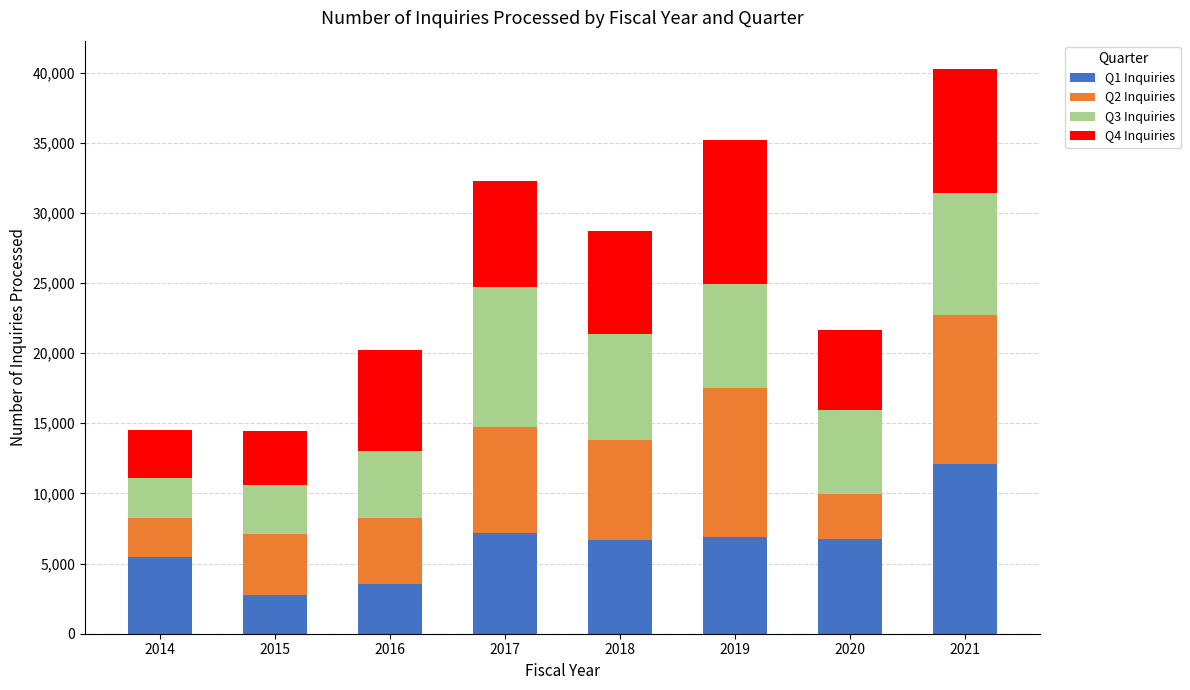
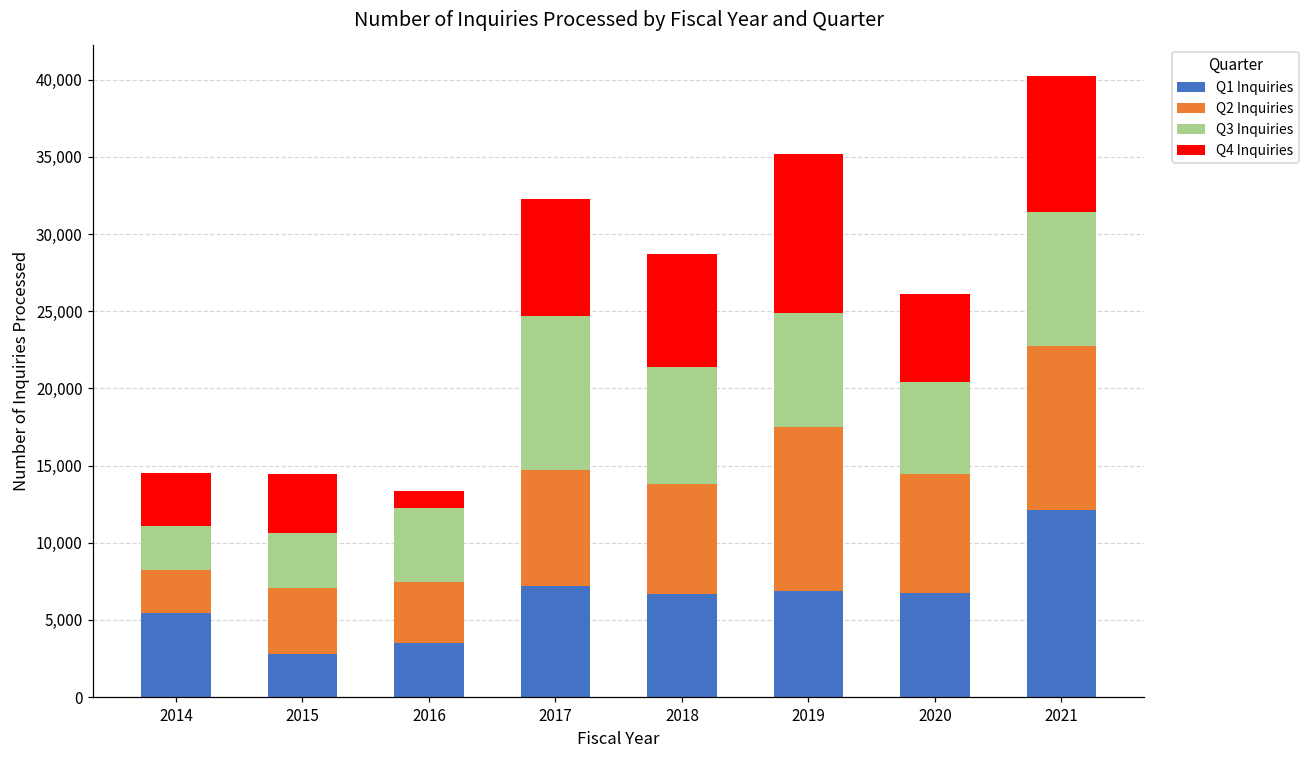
  {
    "Q1 Inquiries": {
      "2014": "5,500",
      "2015": "2,800",
      "2016": "3,500",
      "2017": "7,200",
      "2018": "6,700",
      "2019": "6,900",
      "2020": "6,800",
      "2021": "12,100"
    },
    "Q2 Inquiries": {
      "2014": "2,800",
      "2015": "4,300",
-     "2016": "4,700",
+     "2016": "3,900",
      "2017": "7,600",
      "2018": "7,100",
      "2019": "10,600",
-     "2020": "3,200",
+     "2020": "7,700",
      "2021": "10,600"
    },
    "Q3 Inquiries": {
      "2014": "2,900",
      "2015": "3,500",
      "2016": "4,800",
      "2017": "10,000",
      "2018": "7,600",
      "2019": "7,400",
      "2020": "5,900",
      "2021": "8,700"
    },
    "Q4 Inquiries": {
      "2014": "3,400",
      "2015": "3,800",
-     "2016": "7,100",
+     "2016": "1,000",
      "2017": "7,600",
      "2018": "7,300",
      "2019": "10,300",
      "2020": "5,700",
      "2021": "8,800"
    }
  }
